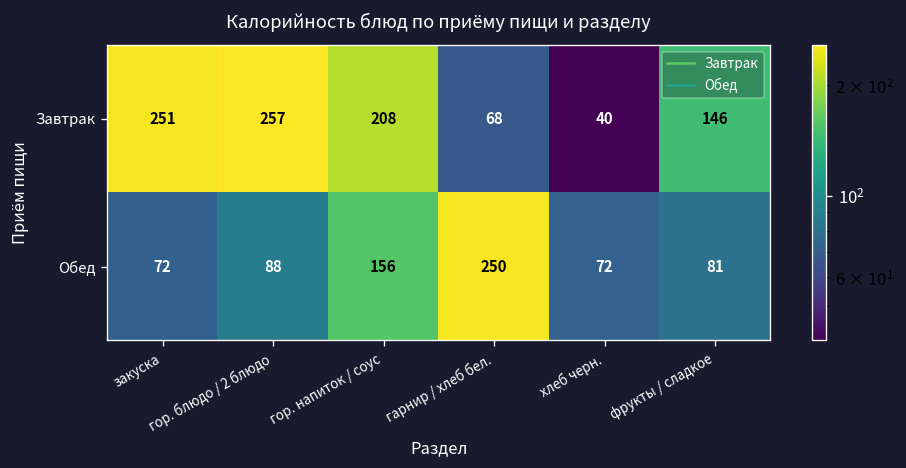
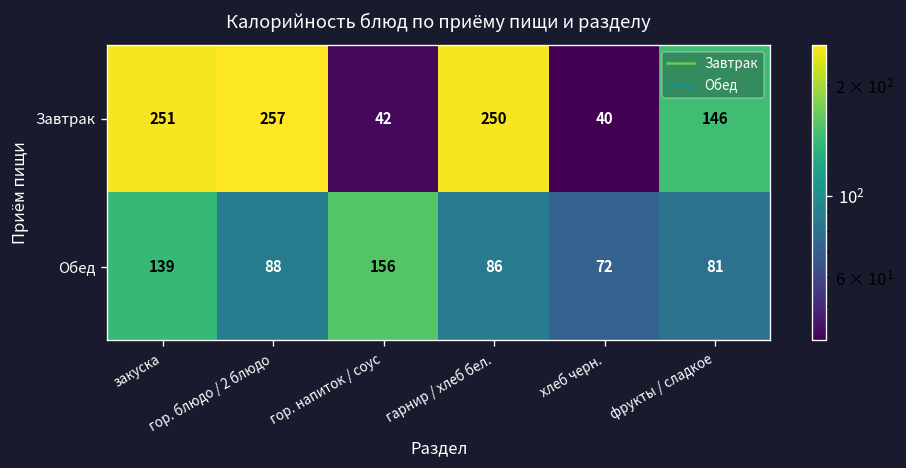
  {
    "Завтрак": {
      "закуска": 251,
      "гор. блюдо / 2 блюдо": 257,
-     "гор. напиток / соус": 208,
-     "гарнир / хлеб бел.": 68,
+     "гор. напиток / соус": 42,
+     "гарнир / хлеб бел.": 250,
      "хлеб черн.": 40,
      "фрукты / сладкое": 146
    },
    "Обед": {
-     "закуска": 72,
+     "закуска": 139,
      "гор. блюдо / 2 блюдо": 88,
      "гор. напиток / соус": 156,
-     "гарнир / хлеб бел.": 250,
+     "гарнир / хлеб бел.": 86,
      "хлеб черн.": 72,
      "фрукты / сладкое": 81
    }
  }
